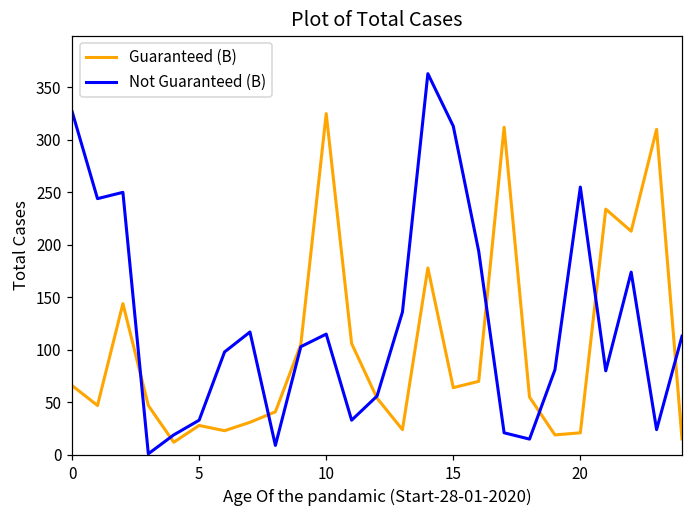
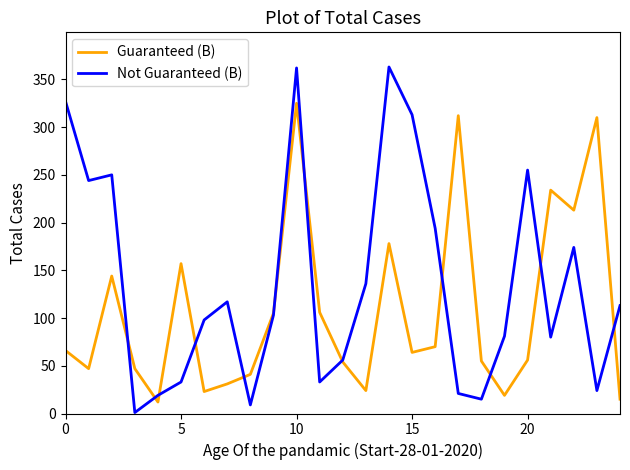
  {
    "Guaranteed (B)": {
      "0": 70,
-     "5": 30,
+     "5": 160,
      "10": 330,
      "15": 60,
-     "20": 20
+     "20": 60
    },
    "Not Guaranteed (B)": {
      "0": 330,
      "5": 30,
-     "10": 120,
+     "10": 360,
      "15": 310,
      "20": 260
    }
  }
